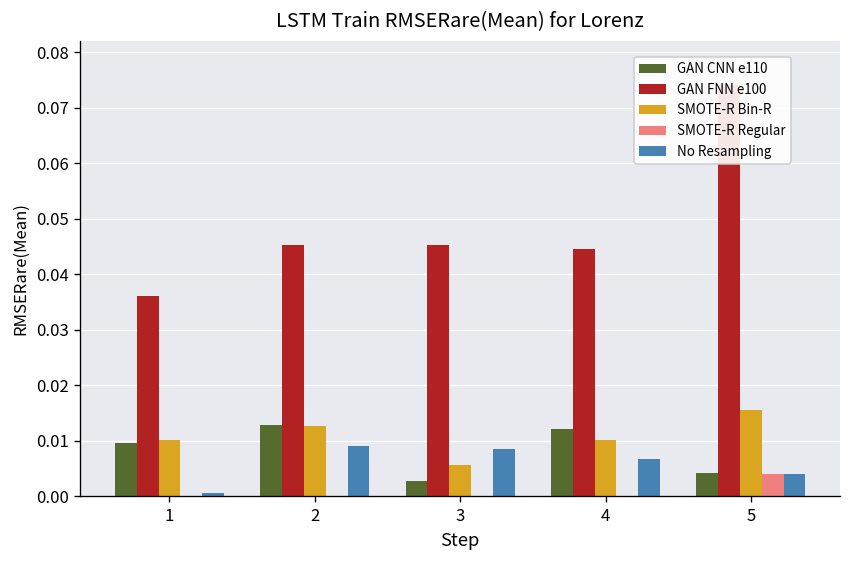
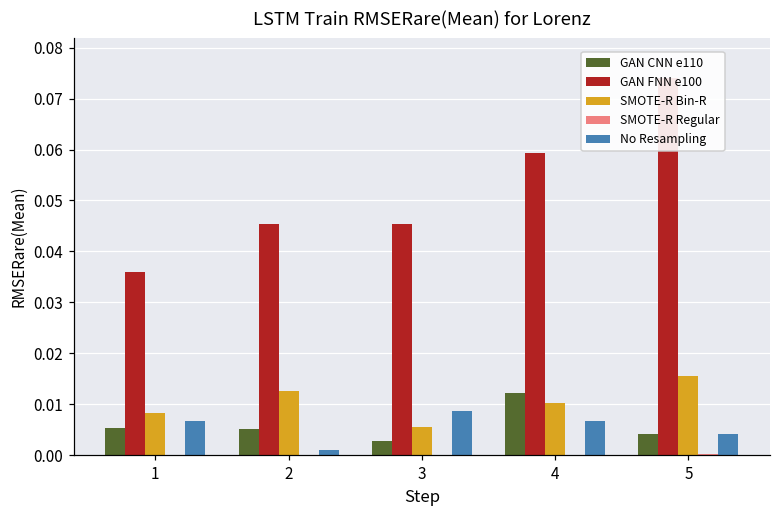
  {
    "GAN CNN e110": {
-     "1": 0.010,
-     "2": 0.013,
+     "1": 0.005,
+     "2": 0.005,
      "3": 0.003,
      "4": 0.012,
      "5": 0.004
    },
    "GAN FNN e100": {
      "1": 0.036,
      "2": 0.045,
      "3": 0.045,
-     "4": 0.045
+     "4": 0.059
    },
    "SMOTE-R Bin-R": {
-     "1": 0.010,
+     "1": 0.008,
      "2": 0.013,
      "3": 0.006,
      "4": 0.010,
      "5": 0.016
    },
    "SMOTE-R Regular": {
      "1": 0.000,
      "2": 0.000,
      "3": 0.000,
      "4": 0.000,
-     "5": 0.004
+     "5": 0.000
    },
    "No Resampling": {
-     "1": 0.001,
-     "2": 0.009,
+     "1": 0.007,
+     "2": 0.001,
      "3": 0.009,
      "4": 0.007,
      "5": 0.004
    }
  }
